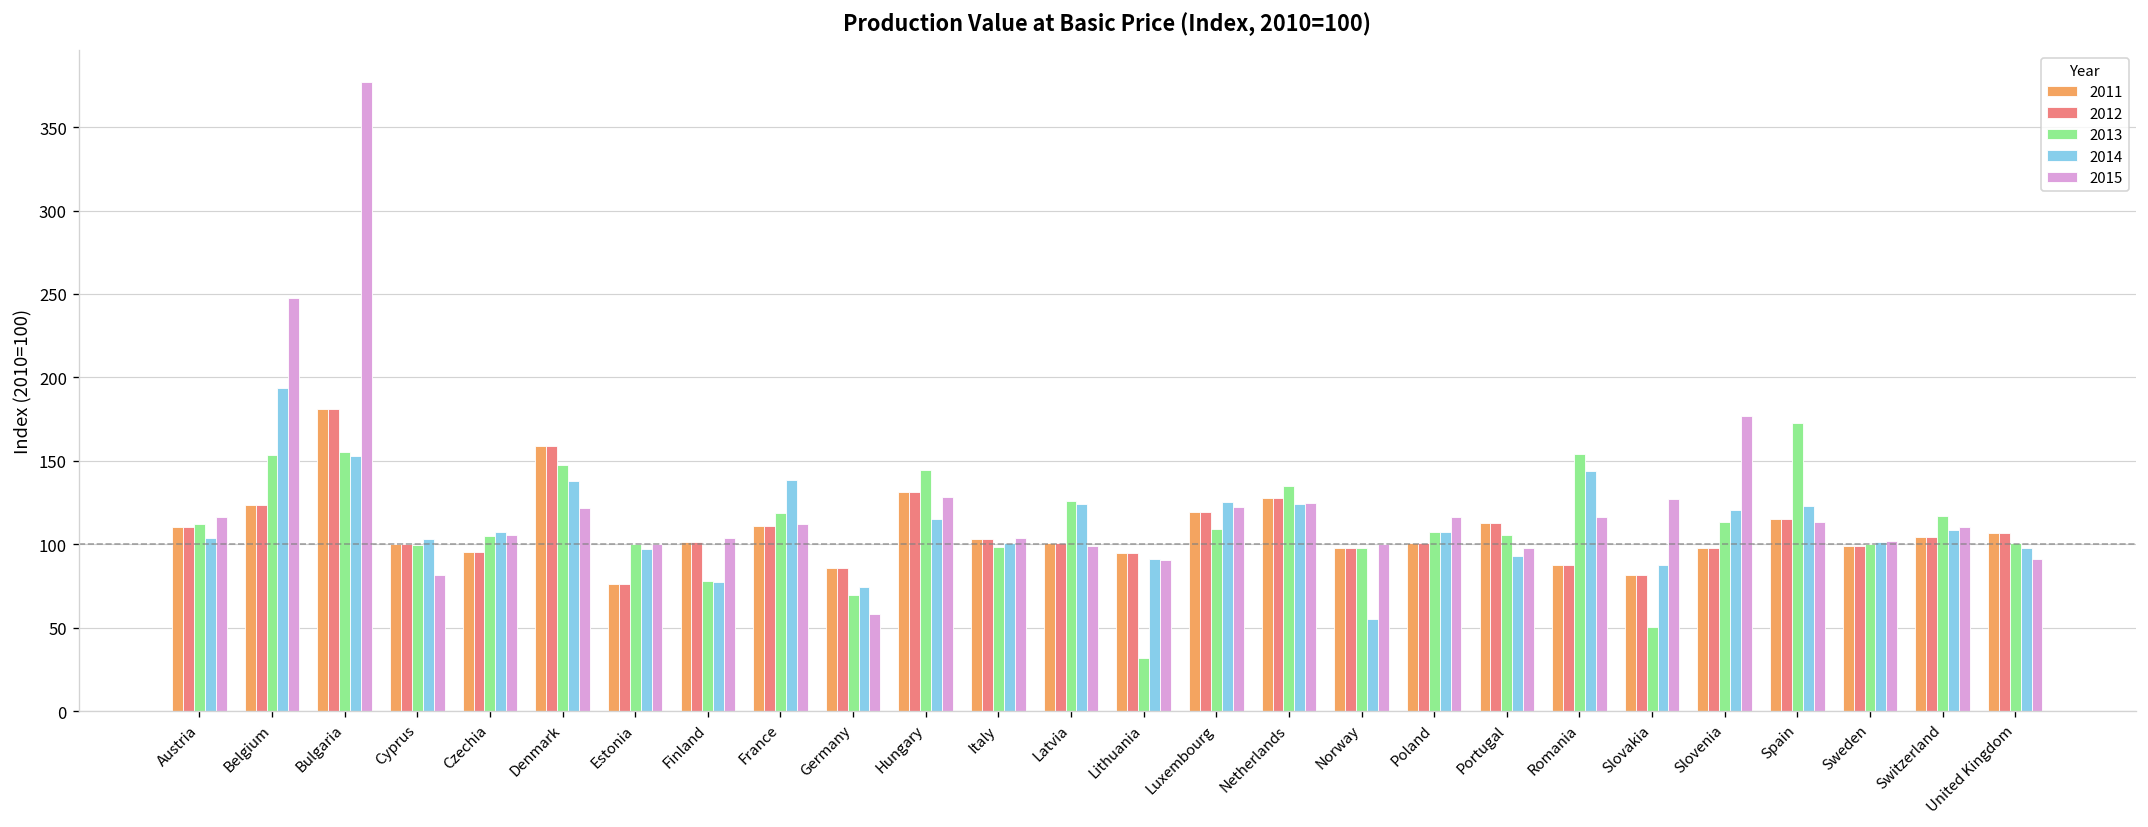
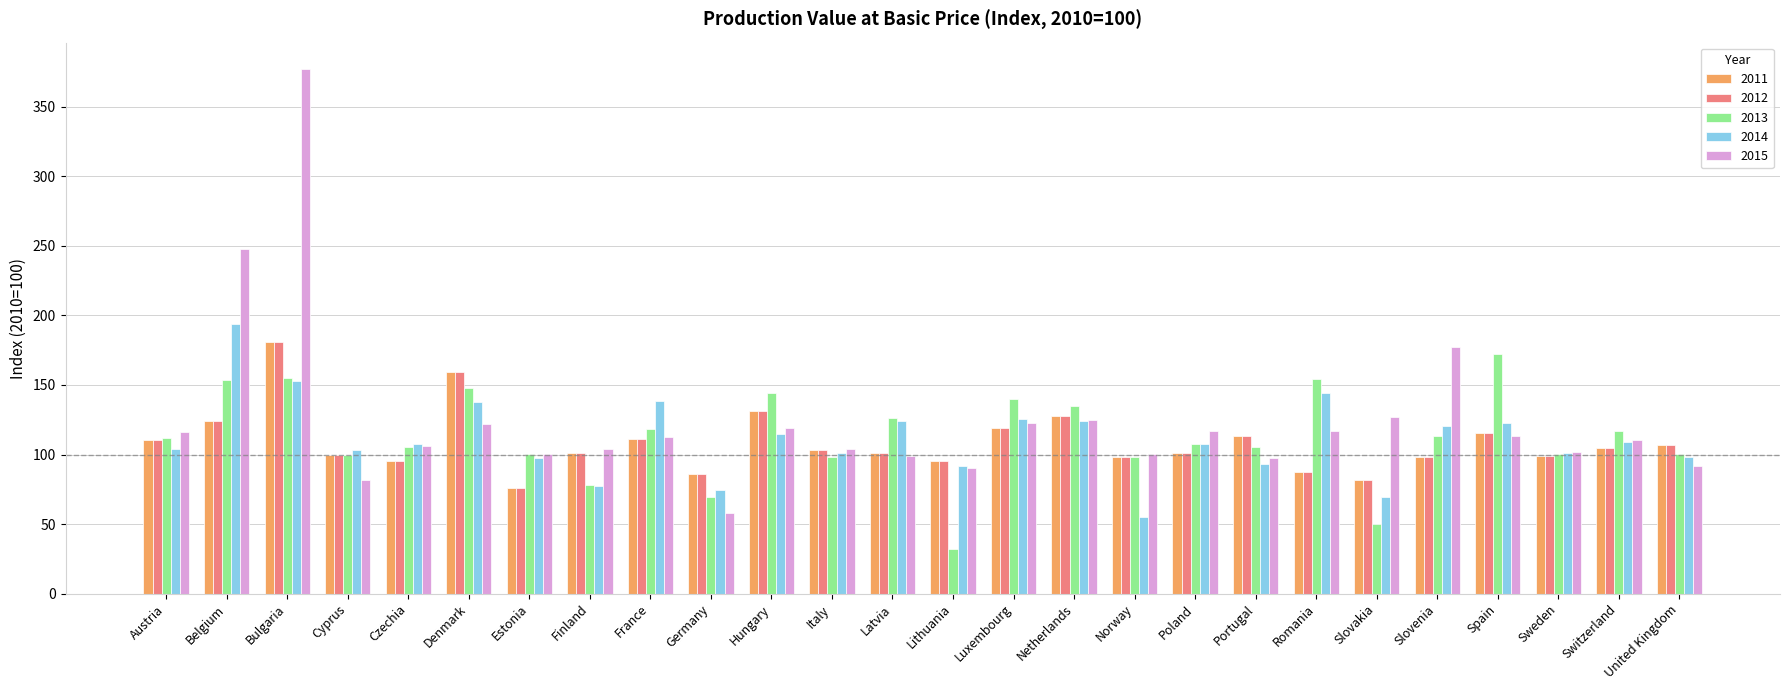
  {
    "2013": {
      "Austria": 112,
      "Belgium": 153,
      "Bulgaria": 155,
      "Cyprus": 100,
      "Czechia": 105,
      "Denmark": 148,
      "Estonia": 101,
      "Finland": 78,
      "France": 119,
      "Germany": 70,
      "Hungary": 144,
      "Italy": 99,
      "Latvia": 126,
      "Lithuania": 32,
-     "Luxembourg": 109,
+     "Luxembourg": 140,
      "Netherlands": 135,
      "Norway": 98,
      "Poland": 108,
      "Portugal": 106,
      "Romania": 154,
      "Slovakia": 50,
      "Slovenia": 114,
      "Spain": 173,
      "Sweden": 101,
      "Switzerland": 117,
      "United Kingdom": 101
    },
    "2014": {
      "Austria": 104,
      "Belgium": 194,
      "Bulgaria": 153,
      "Cyprus": 103,
      "Czechia": 108,
      "Denmark": 138,
      "Estonia": 98,
      "Finland": 77,
      "France": 139,
      "Germany": 75,
      "Hungary": 115,
      "Italy": 101,
      "Latvia": 124,
      "Lithuania": 91,
      "Luxembourg": 125,
      "Netherlands": 124,
      "Norway": 55,
      "Poland": 107,
      "Portugal": 93,
      "Romania": 144,
-     "Slovakia": 88,
+     "Slovakia": 70,
      "Slovenia": 121,
      "Spain": 123,
      "Sweden": 101,
      "Switzerland": 109,
      "United Kingdom": 98
    },
    "2015": {
      "Austria": 116,
      "Belgium": 248,
      "Bulgaria": 377,
      "Cyprus": 82,
      "Czechia": 106,
      "Denmark": 122,
      "Estonia": 100,
      "Finland": 104,
      "France": 113,
      "Germany": 58,
-     "Hungary": 128,
+     "Hungary": 119,
      "Italy": 104,
      "Latvia": 99,
      "Lithuania": 91,
      "Luxembourg": 123,
      "Netherlands": 125,
      "Norway": 100,
      "Poland": 117,
      "Portugal": 98,
      "Romania": 117,
      "Slovakia": 127,
      "Slovenia": 177,
      "Spain": 113,
      "Sweden": 102,
      "Switzerland": 111,
      "United Kingdom": 92
    }
  }
